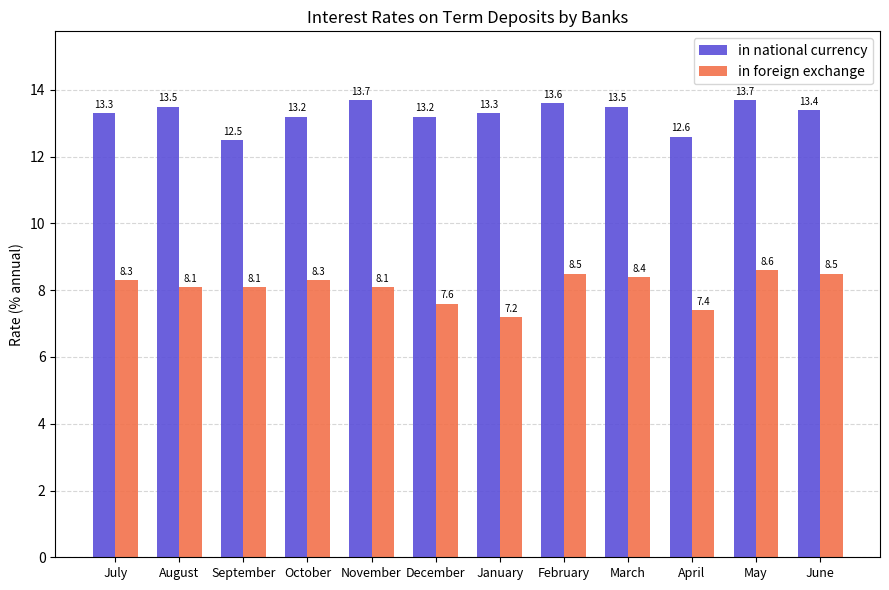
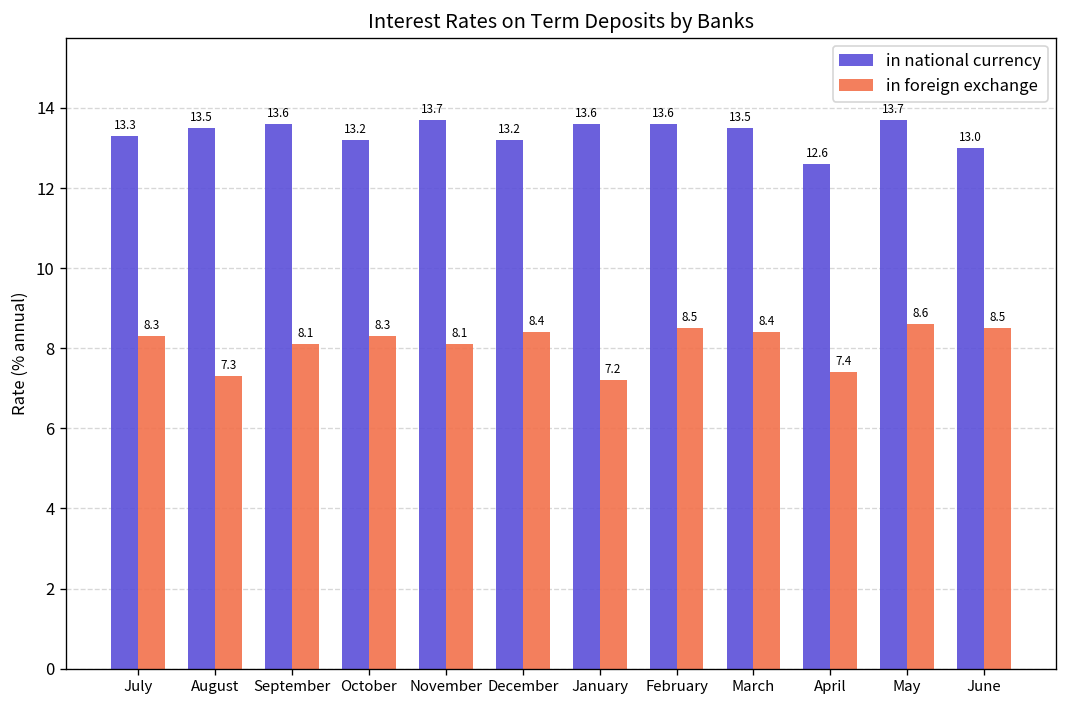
  {
    "in national currency": {
      "July": 13.3,
      "August": 13.5,
-     "September": 12.5,
+     "September": 13.6,
      "October": 13.2,
      "November": 13.7,
      "December": 13.2,
-     "January": 13.3,
+     "January": 13.6,
      "February": 13.6,
      "March": 13.5,
      "April": 12.6,
      "May": 13.7,
-     "June": 13.4
+     "June": 13.0
    },
    "in foreign exchange": {
      "July": 8.3,
-     "August": 8.1,
+     "August": 7.3,
      "September": 8.1,
      "October": 8.3,
      "November": 8.1,
-     "December": 7.6,
+     "December": 8.4,
      "January": 7.2,
      "February": 8.5,
      "March": 8.4,
      "April": 7.4,
      "May": 8.6,
      "June": 8.5
    }
  }
